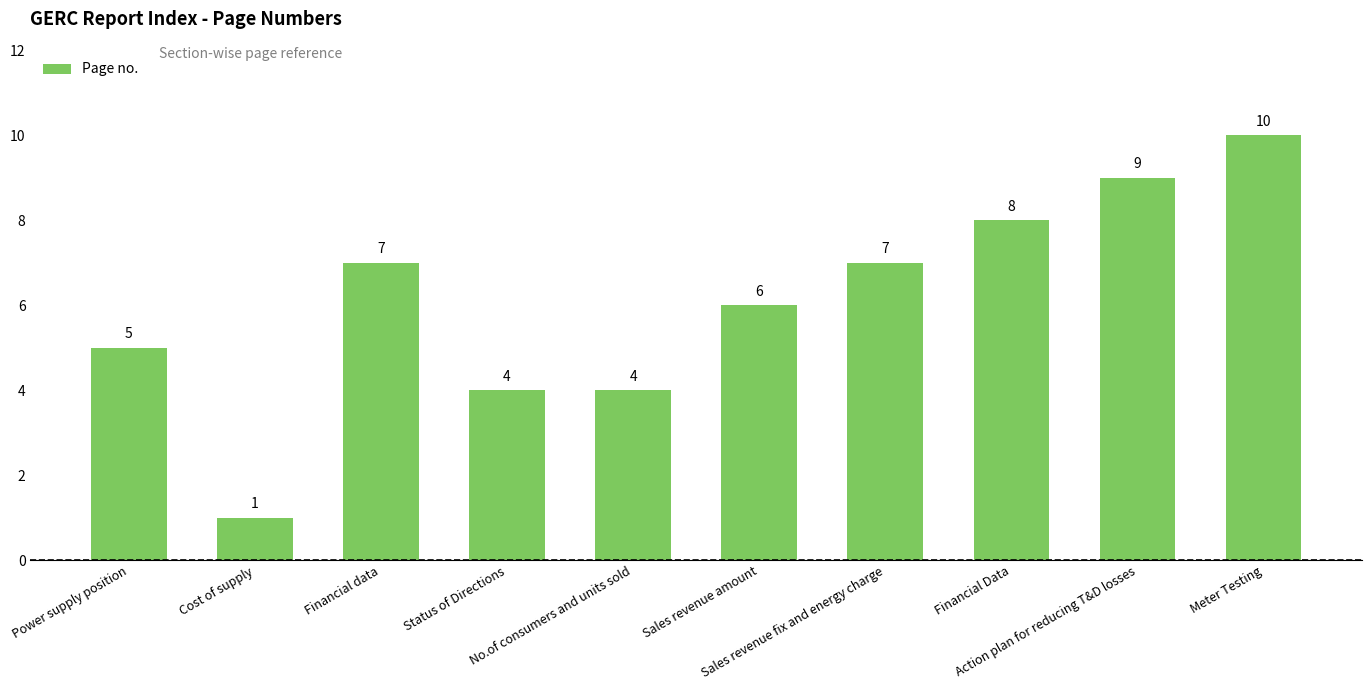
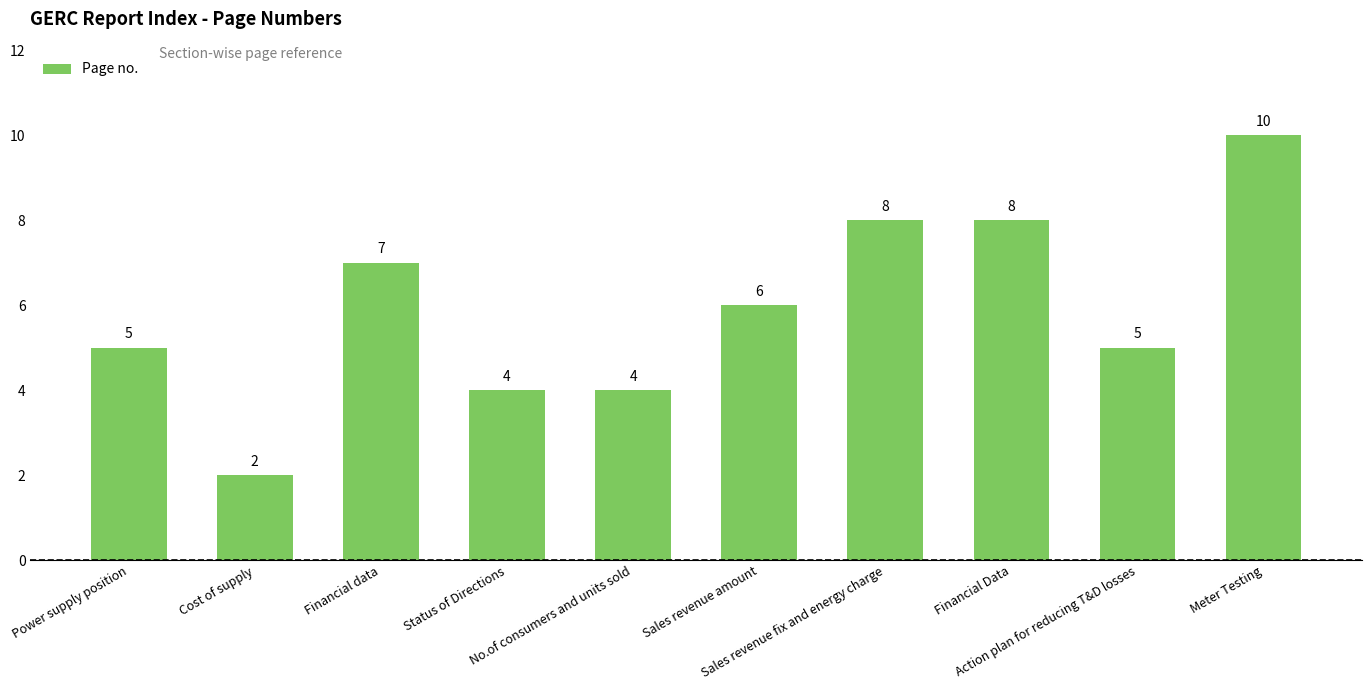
  {
    "Power supply position": 5,
-   "Cost of supply": 1,
+   "Cost of supply": 2,
    "Financial data": 7,
    "Status of Directions": 4,
    "No.of consumers and units sold": 4,
    "Sales revenue amount": 6,
-   "Sales revenue fix and energy charge": 7,
+   "Sales revenue fix and energy charge": 8,
    "Financial Data": 8,
-   "Action plan for reducing T&D losses": 9,
+   "Action plan for reducing T&D losses": 5,
    "Meter Testing": 10
  }
